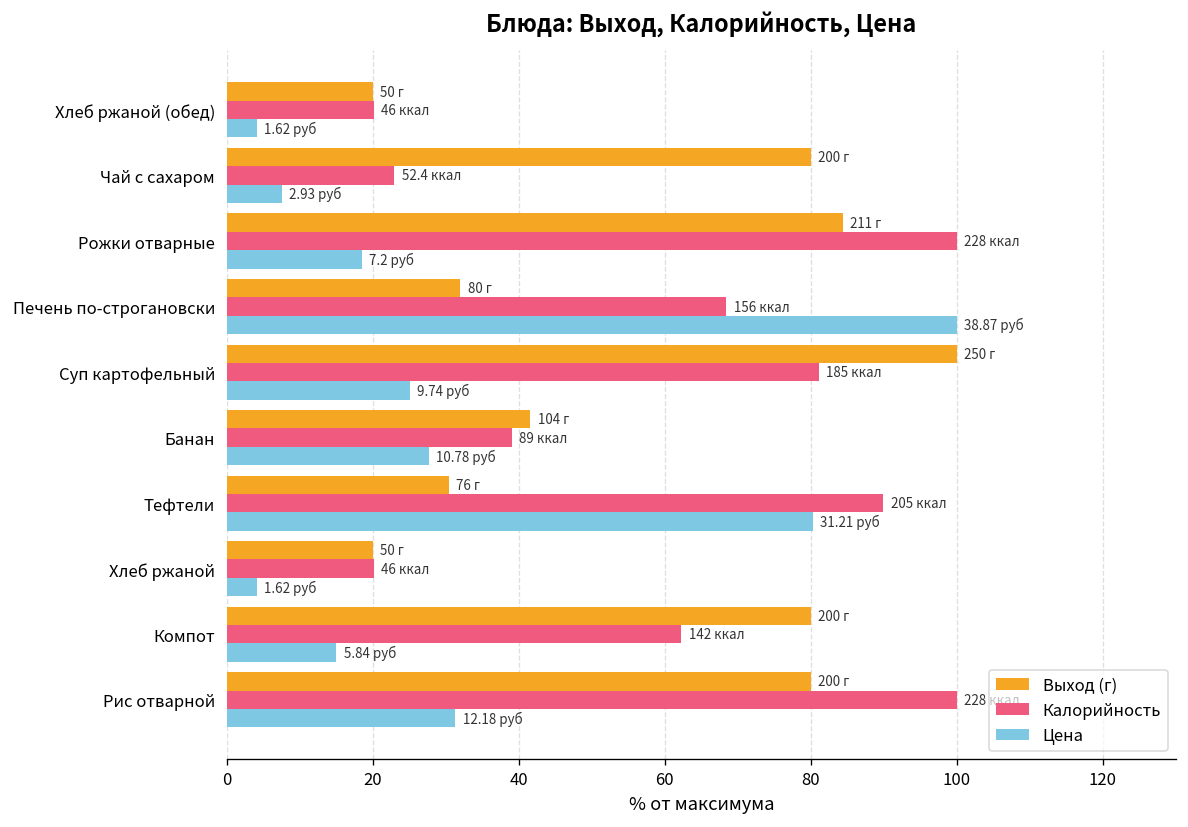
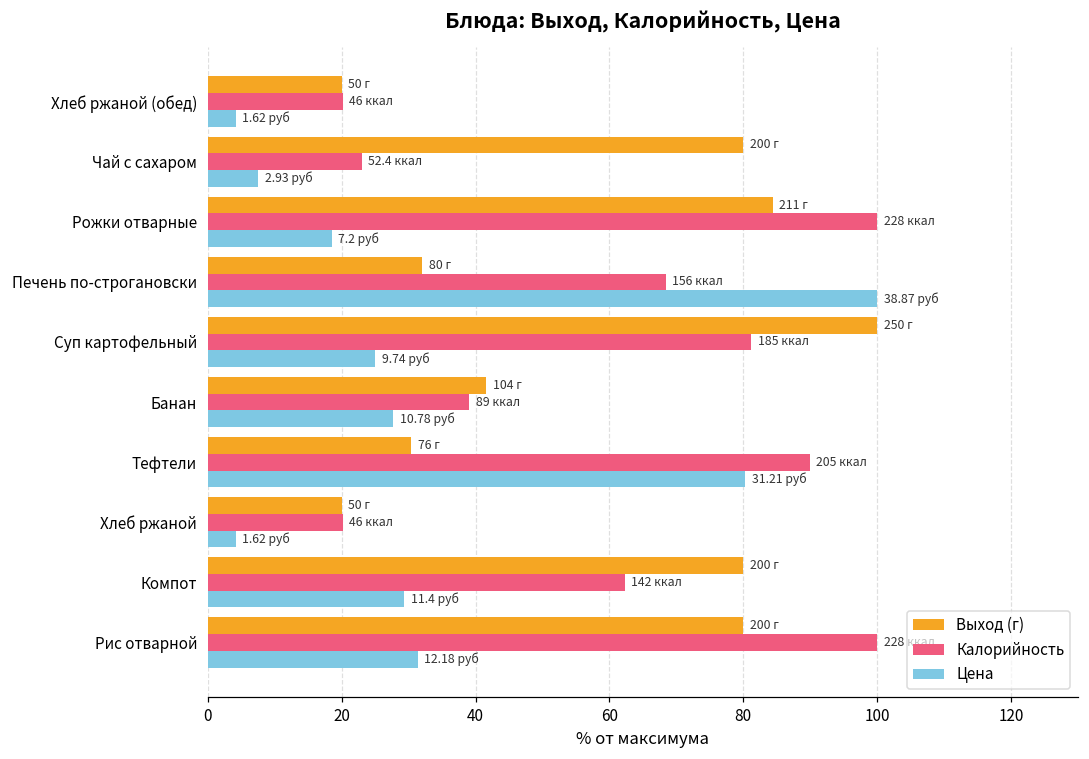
  {
    "Цена": {
-     "Компот": 5.84
+     "Компот": 11.4
    }
  }
